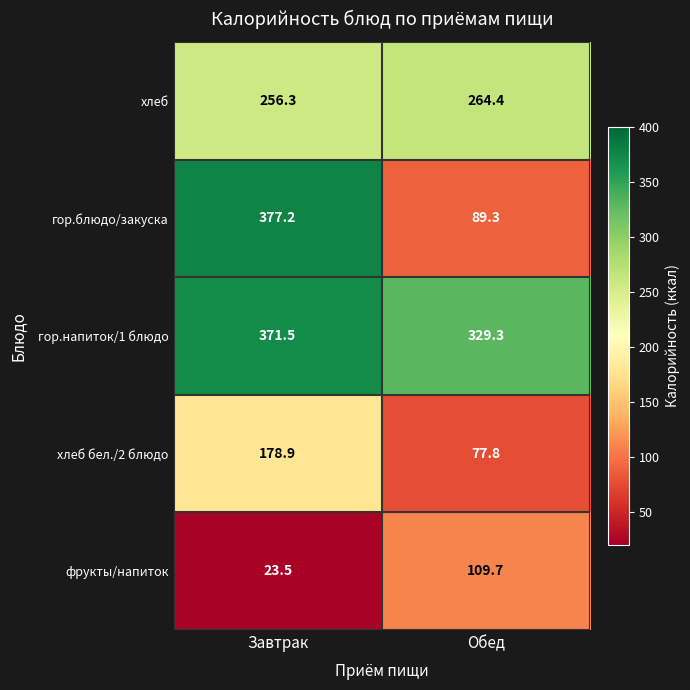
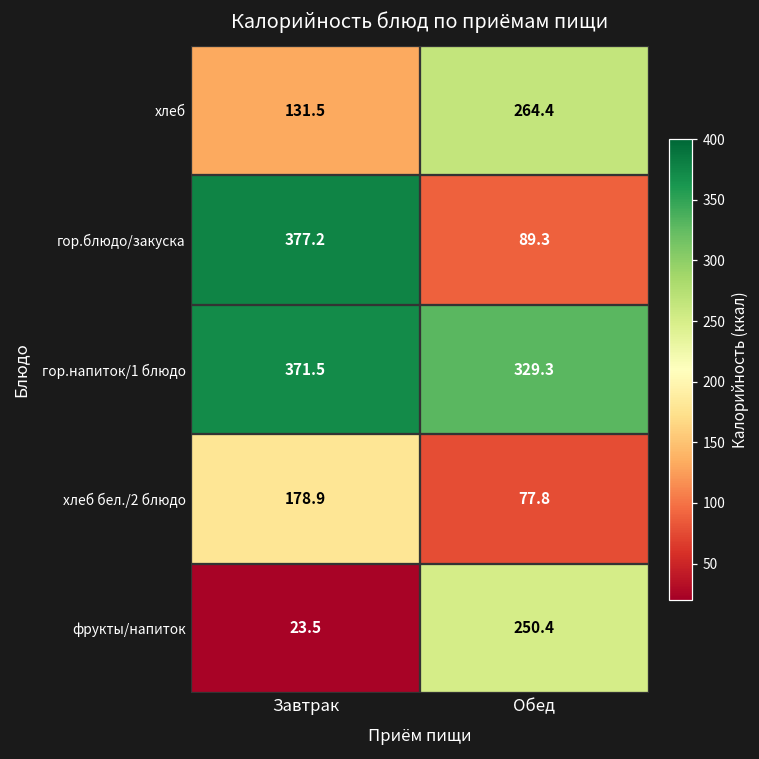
  {
    "хлеб": {
-     "Завтрак": 256.3,
+     "Завтрак": 131.5,
      "Обед": 264.4
    },
    "гор.блюдо/закуска": {
      "Завтрак": 377.2,
      "Обед": 89.3
    },
    "гор.напиток/1 блюдо": {
      "Завтрак": 371.5,
      "Обед": 329.3
    },
    "хлеб бел./2 блюдо": {
      "Завтрак": 178.9,
      "Обед": 77.8
    },
    "фрукты/напиток": {
      "Завтрак": 23.5,
-     "Обед": 109.7
+     "Обед": 250.4
    }
  }
